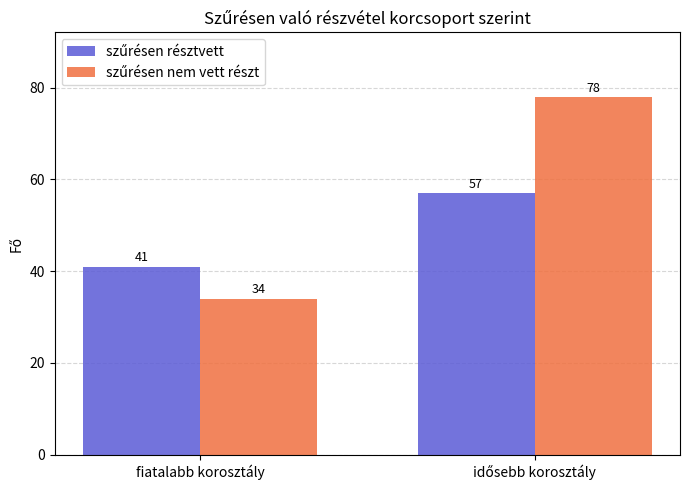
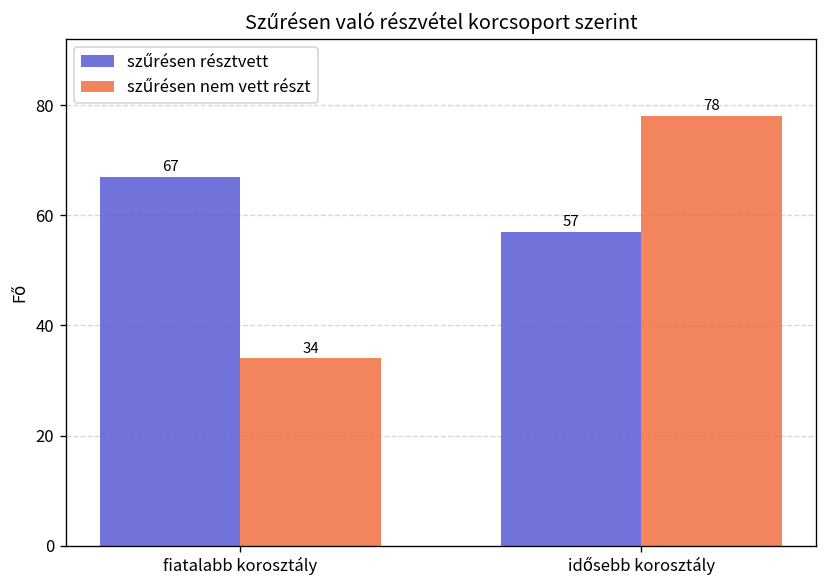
  {
    "szűrésen résztvett": {
-     "fiatalabb korosztály": 41,
+     "fiatalabb korosztály": 67,
      "idősebb korosztály": 57
    },
    "szűrésen nem vett részt": {
      "fiatalabb korosztály": 34,
      "idősebb korosztály": 78
    }
  }
